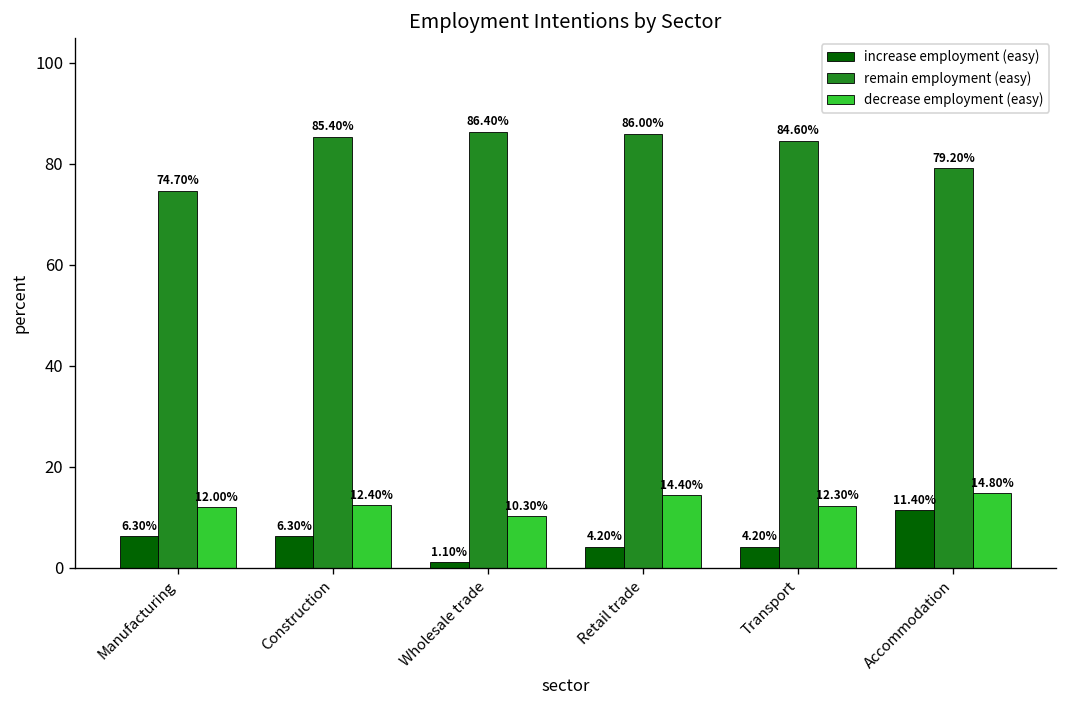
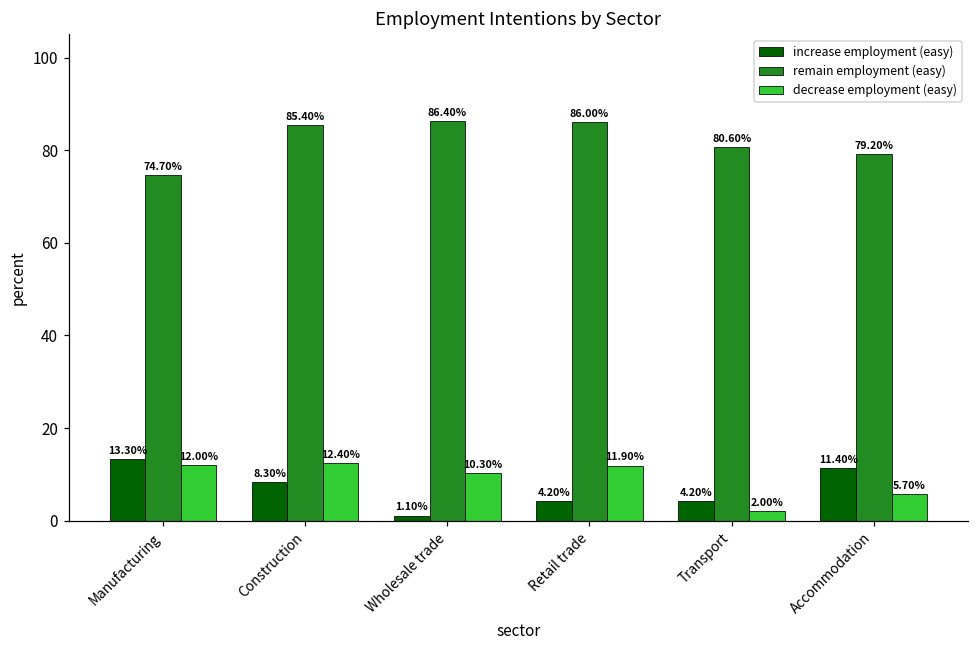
  {
    "increase employment (easy)": {
-     "Manufacturing": "6.30%",
-     "Construction": "6.30%",
+     "Manufacturing": "13.30%",
+     "Construction": "8.30%",
      "Wholesale trade": "1.10%",
      "Retail trade": "4.20%",
      "Transport": "4.20%",
      "Accommodation": "11.40%"
    },
    "remain employment (easy)": {
      "Manufacturing": "74.70%",
      "Construction": "85.40%",
      "Wholesale trade": "86.40%",
      "Retail trade": "86.00%",
-     "Transport": "84.60%",
+     "Transport": "80.60%",
      "Accommodation": "79.20%"
    },
    "decrease employment (easy)": {
      "Manufacturing": "12.00%",
      "Construction": "12.40%",
      "Wholesale trade": "10.30%",
-     "Retail trade": "14.40%",
-     "Transport": "12.30%",
-     "Accommodation": "14.80%"
+     "Retail trade": "11.90%",
+     "Transport": "2.00%",
+     "Accommodation": "5.70%"
    }
  }
